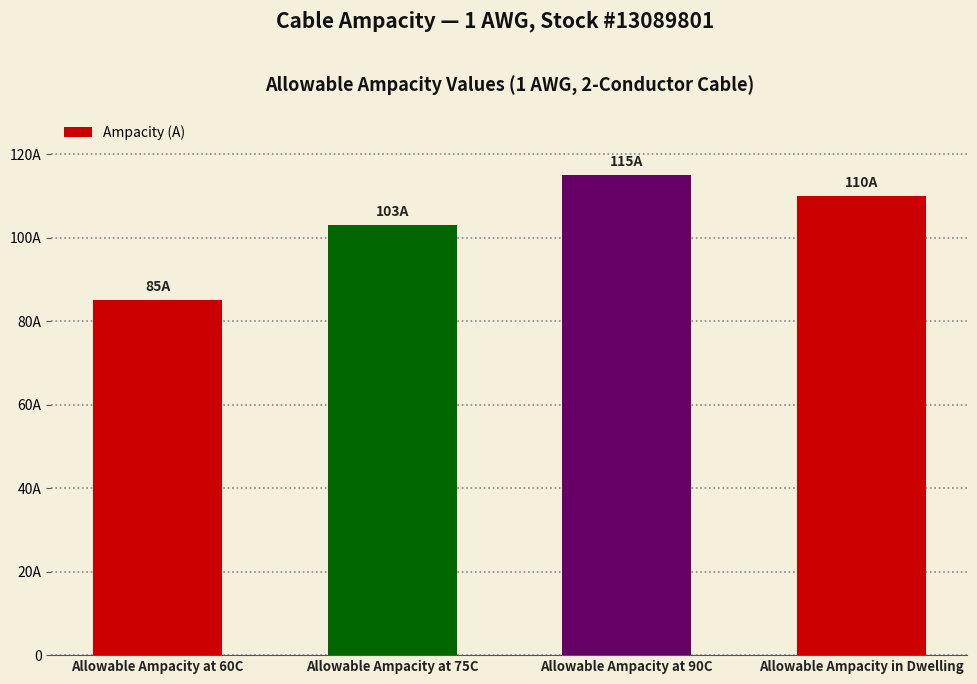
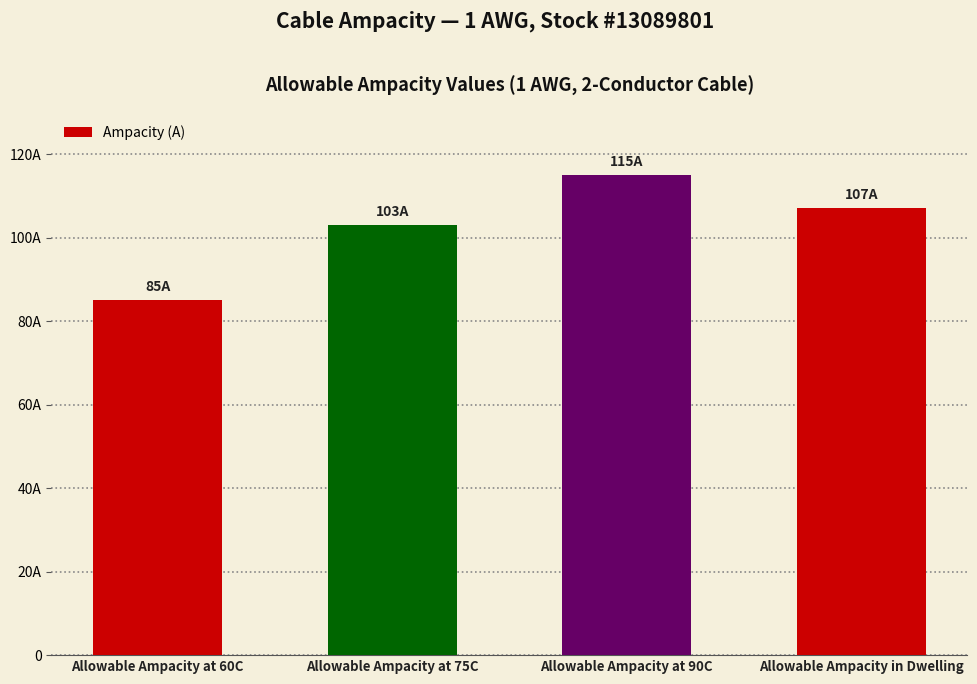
  {
    "Allowable Ampacity at 60C": "85A",
    "Allowable Ampacity at 75C": "103A",
    "Allowable Ampacity at 90C": "115A",
-   "Allowable Ampacity in Dwelling": "110A"
+   "Allowable Ampacity in Dwelling": "107A"
  }
